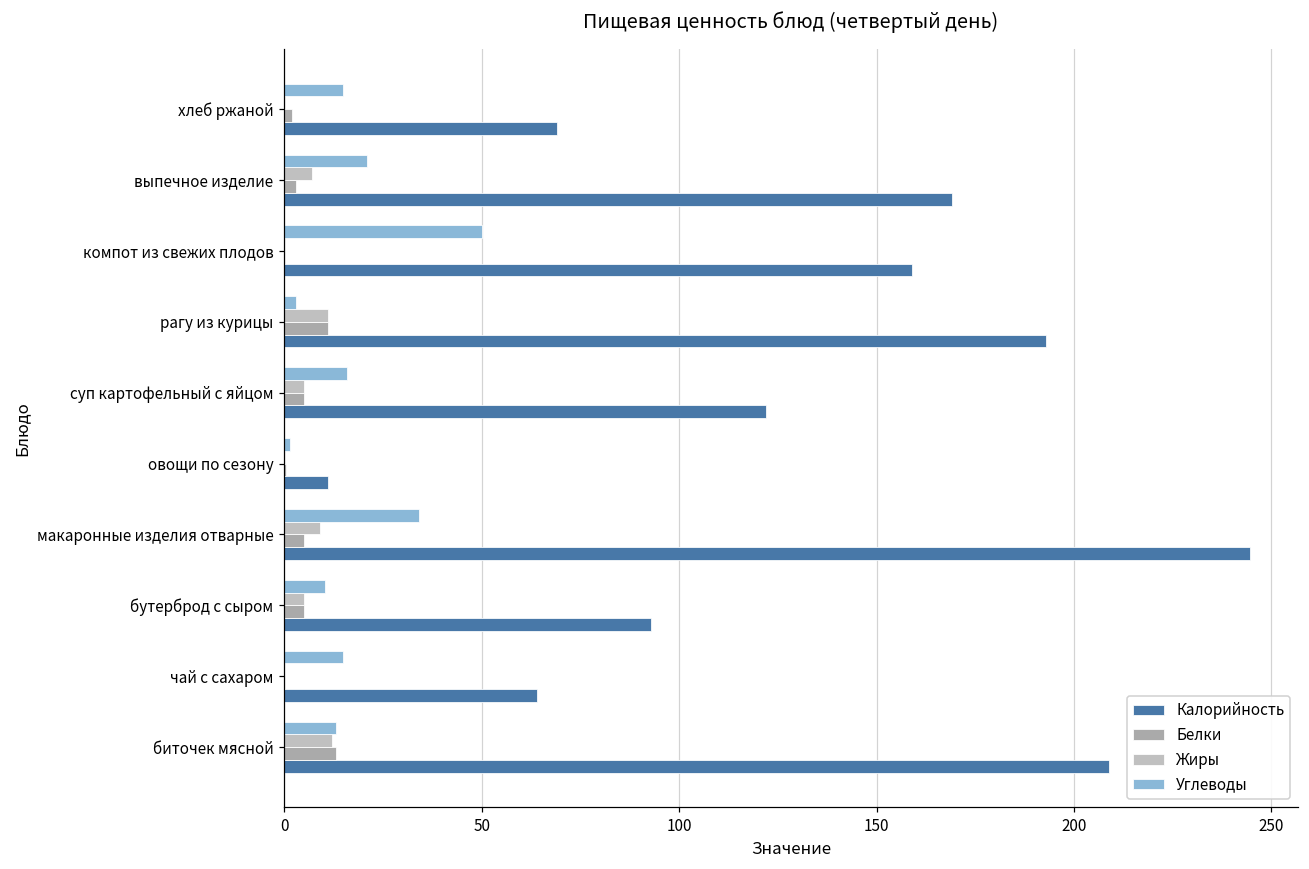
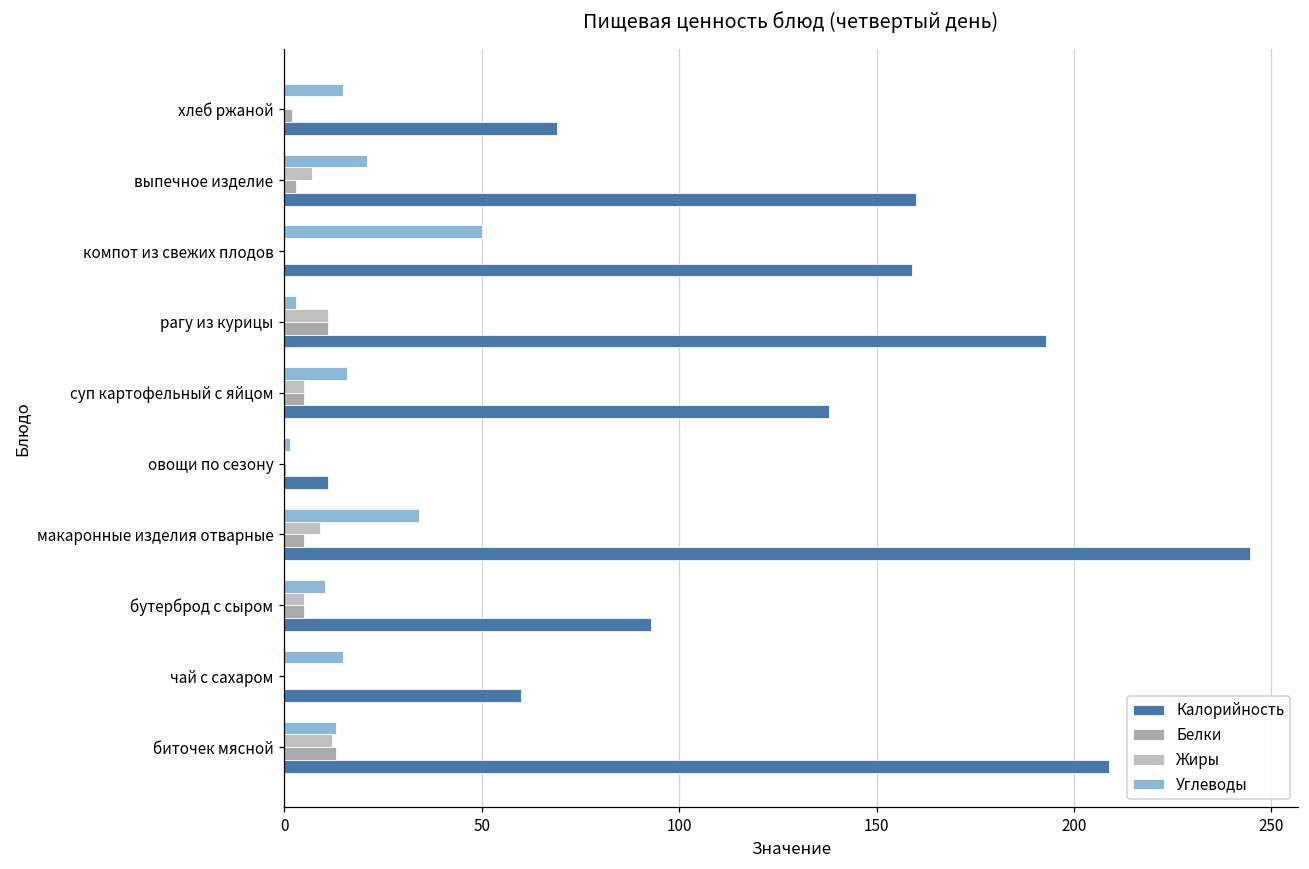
  {
    "Калорийность": {
      "хлеб ржаной": 69,
-     "выпечное изделие": 169,
+     "выпечное изделие": 160,
      "компот из свежих плодов": 159,
      "рагу из курицы": 193,
-     "суп картофельный с яйцом": 122,
+     "суп картофельный с яйцом": 138,
      "овощи по сезону": 11,
      "макаронные изделия отварные": 245,
      "бутерброд с сыром": 93,
-     "чай с сахаром": 64,
+     "чай с сахаром": 60,
      "биточек мясной": 209
    }
  }
